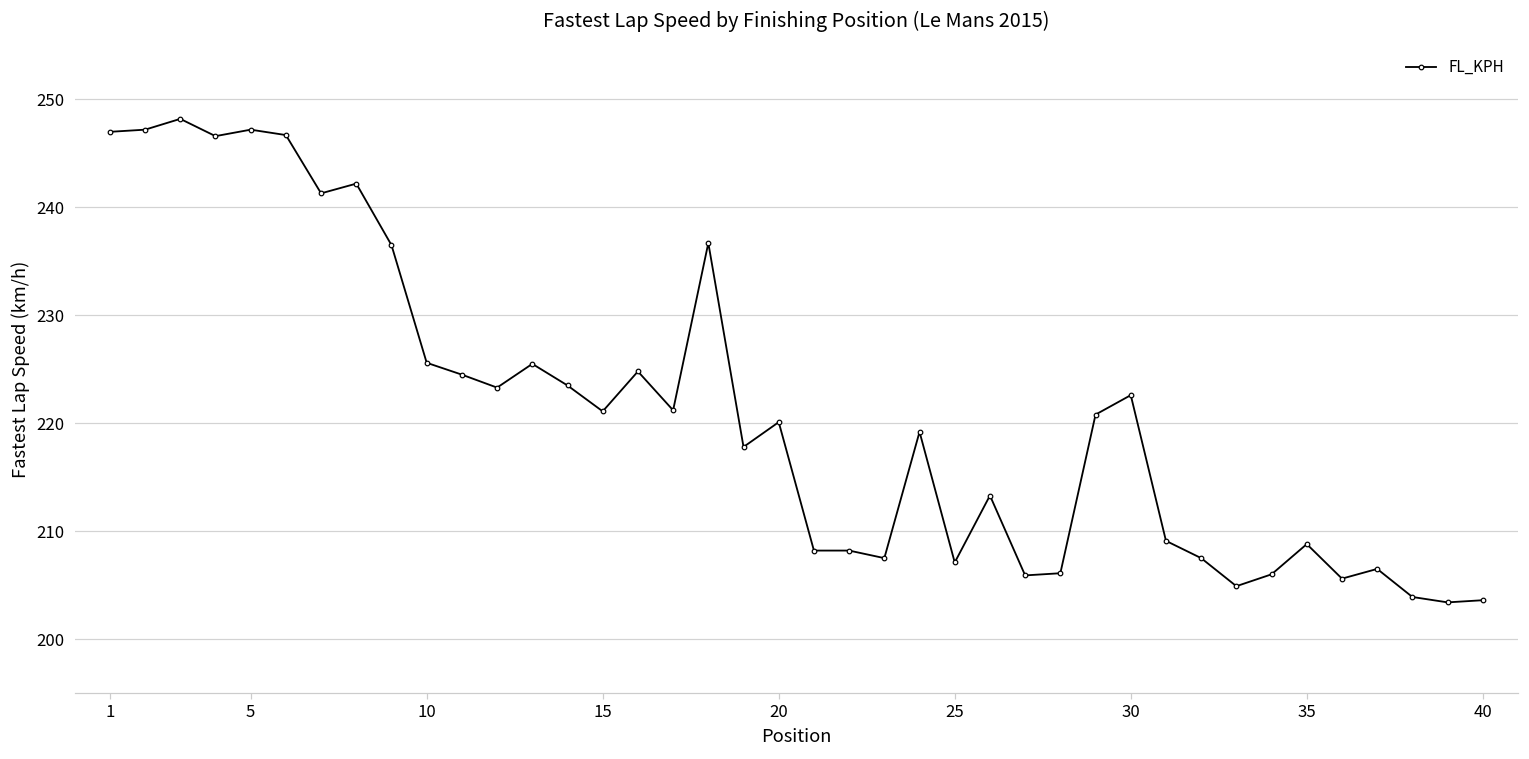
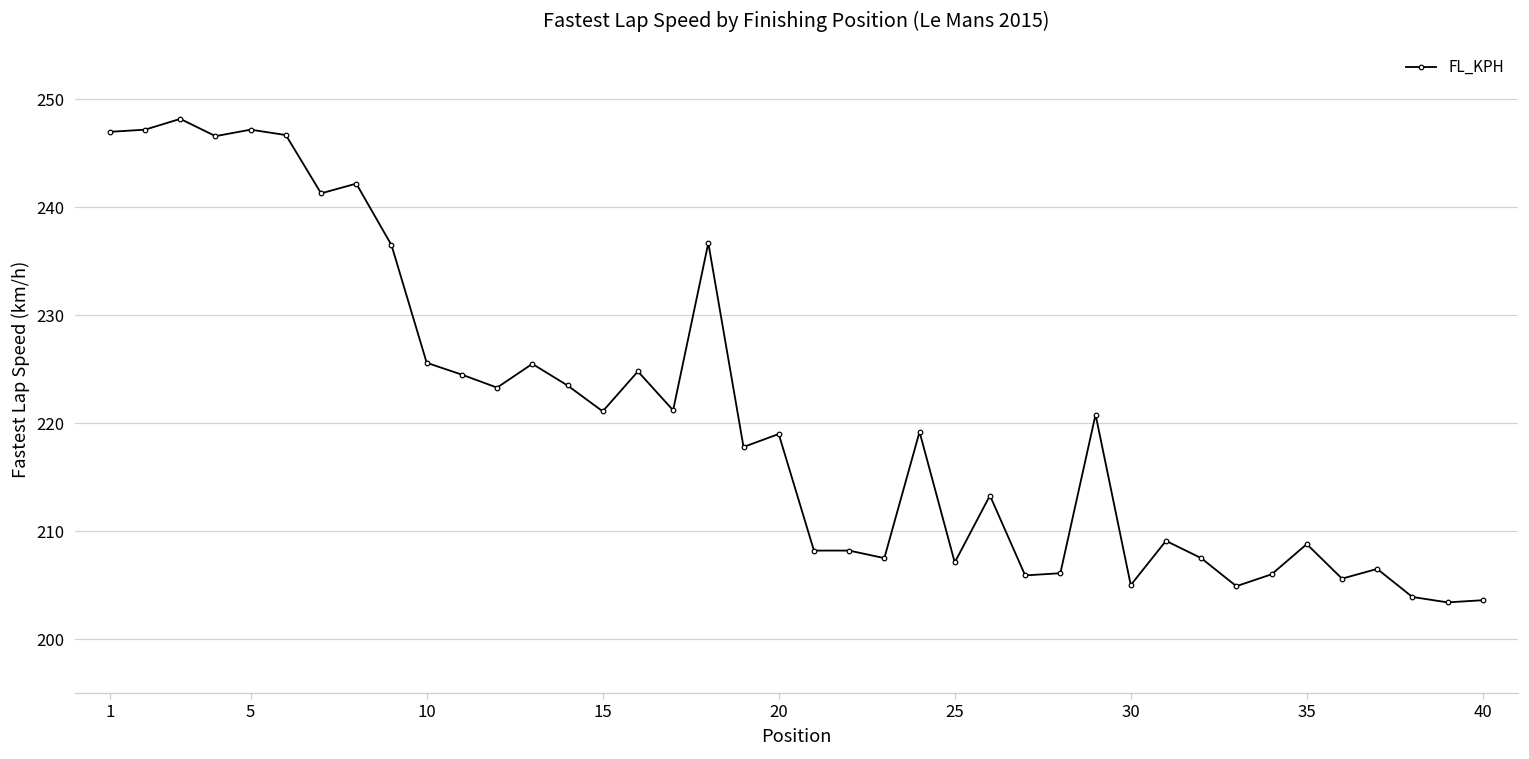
  {
    "1": 247,
    "5": 247,
    "10": 226,
    "15": 221,
-   "20": 220,
+   "20": 219,
    "25": 207,
-   "30": 223,
+   "30": 205,
    "35": 209,
    "40": 204
  }
